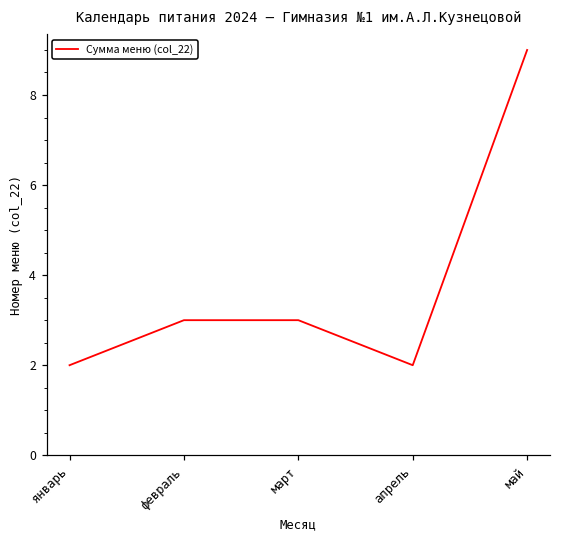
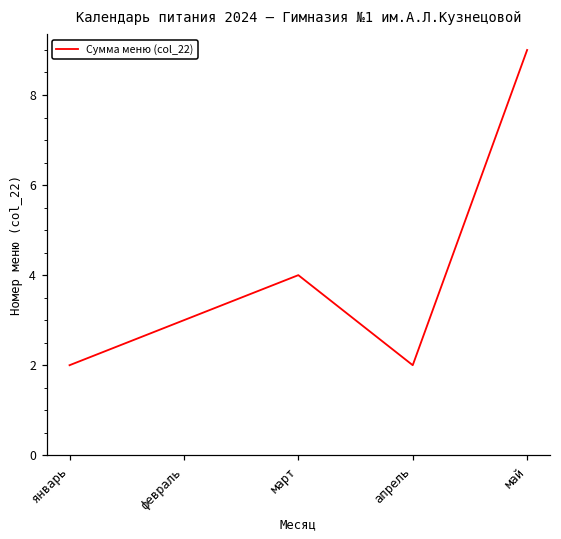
  {
    "январь": 2,
    "февраль": 3,
-   "март": 3,
+   "март": 4,
    "апрель": 2,
    "май": 9
  }
